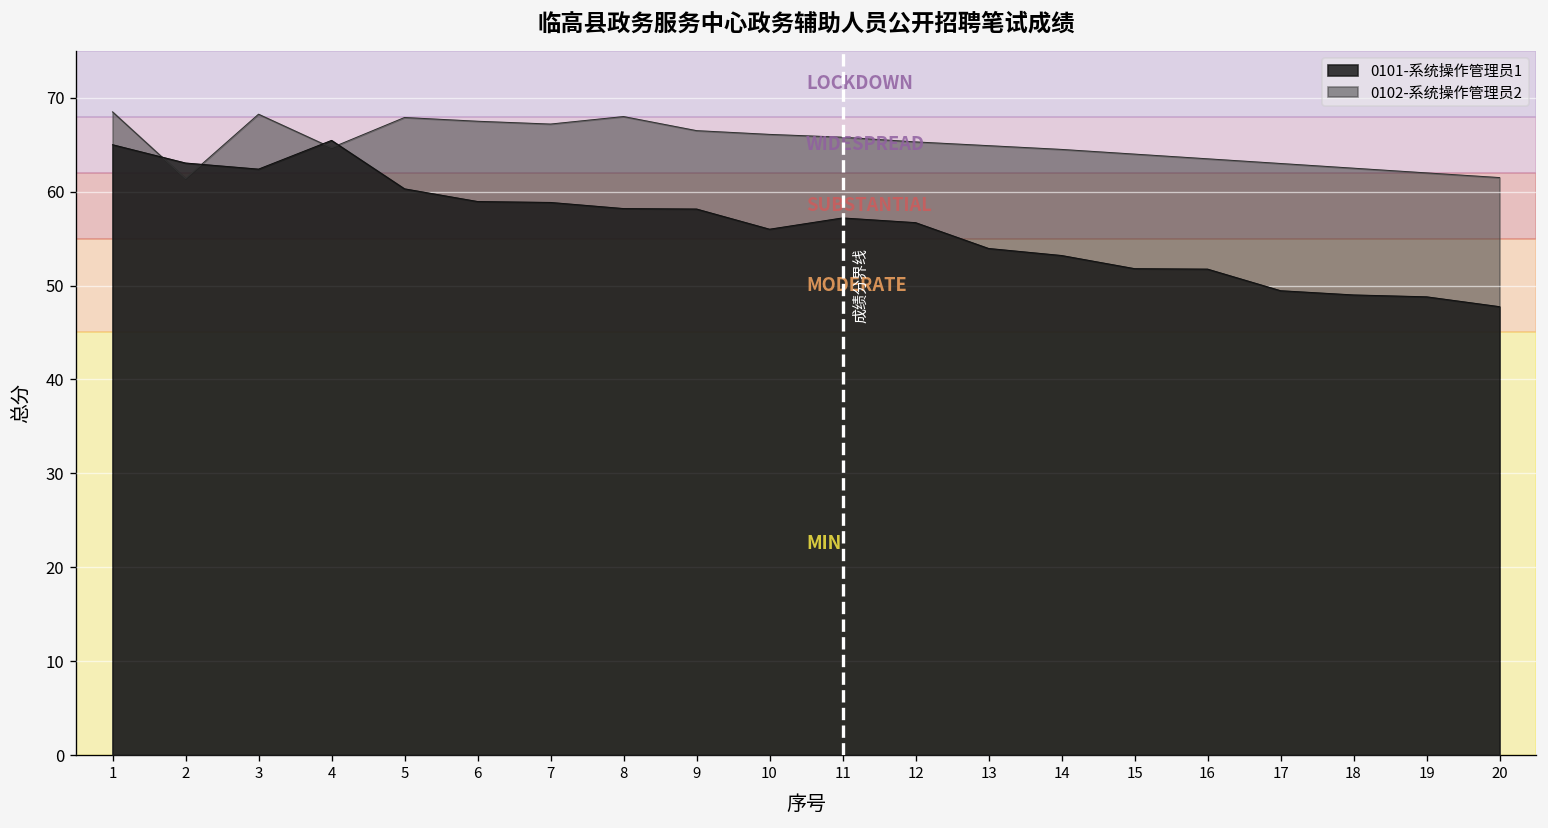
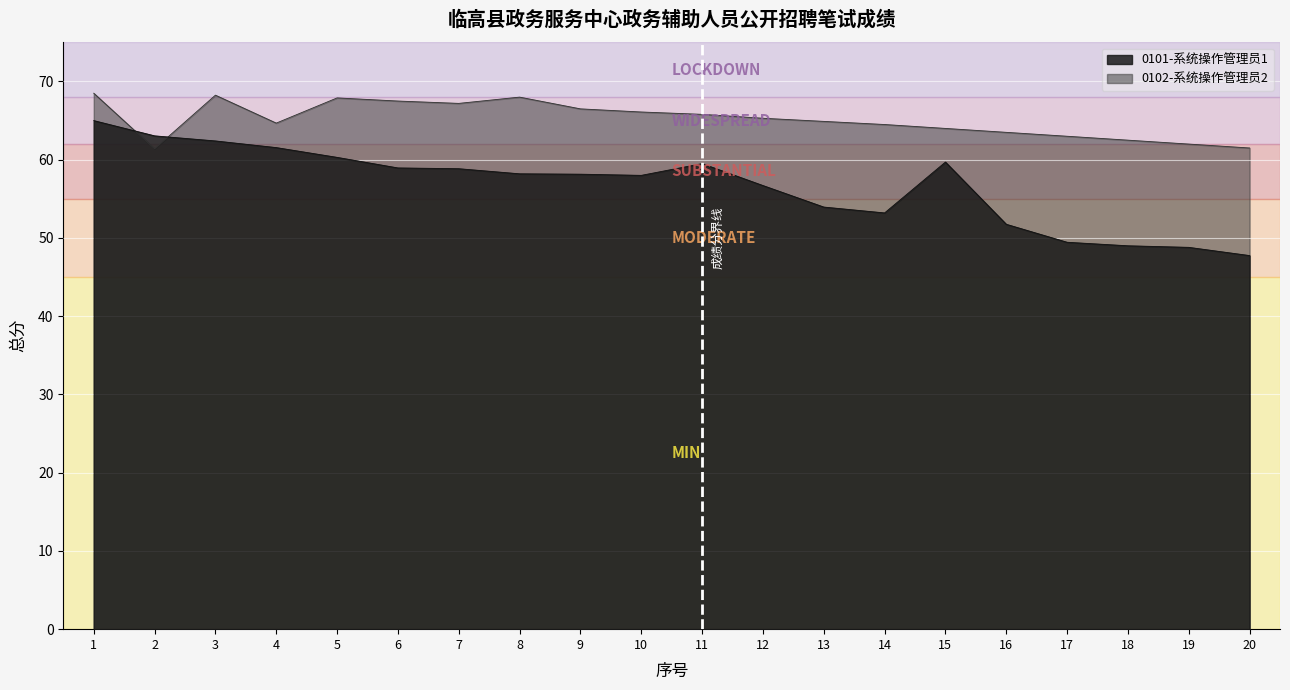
  {
    "0101-系统操作管理员1": {
      "1": 65,
      "2": 63,
      "3": 62,
-     "4": 65,
+     "4": 62,
      "5": 60,
      "6": 59,
      "7": 59,
      "8": 58,
      "9": 58,
-     "10": 56,
-     "11": 57,
+     "10": 58,
+     "11": 60,
      "12": 57,
      "13": 54,
      "14": 53,
-     "15": 52,
+     "15": 60,
      "16": 52,
      "17": 49,
      "18": 49,
      "19": 49,
      "20": 48
    },
    "0102-系统操作管理员2": {
      "1": 69,
      "2": 61,
      "3": 68,
      "4": 65,
      "5": 68,
      "6": 68,
      "7": 67,
      "8": 68,
      "9": 67,
      "10": 66,
      "11": 66,
      "12": 65,
      "13": 65,
      "14": 65,
      "15": 64,
      "16": 64,
      "17": 63,
      "18": 63,
      "19": 62,
      "20": 62
    }
  }
